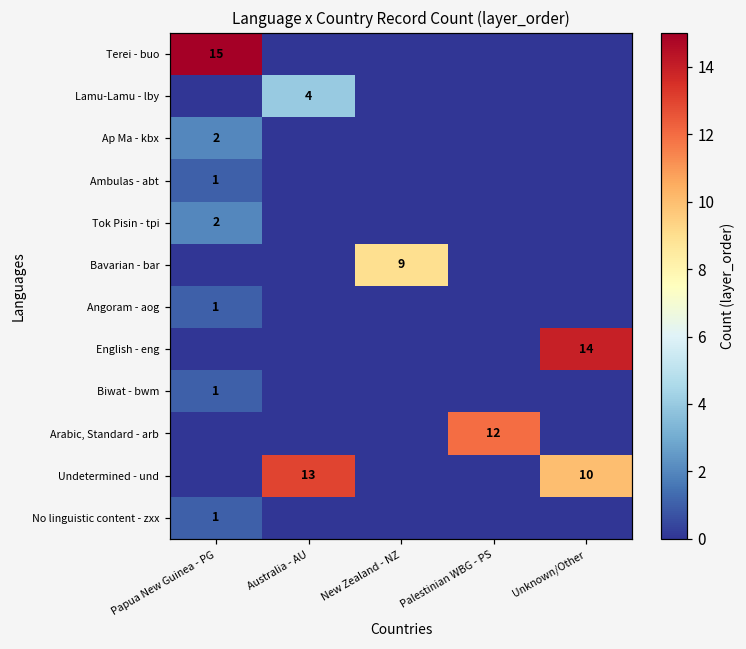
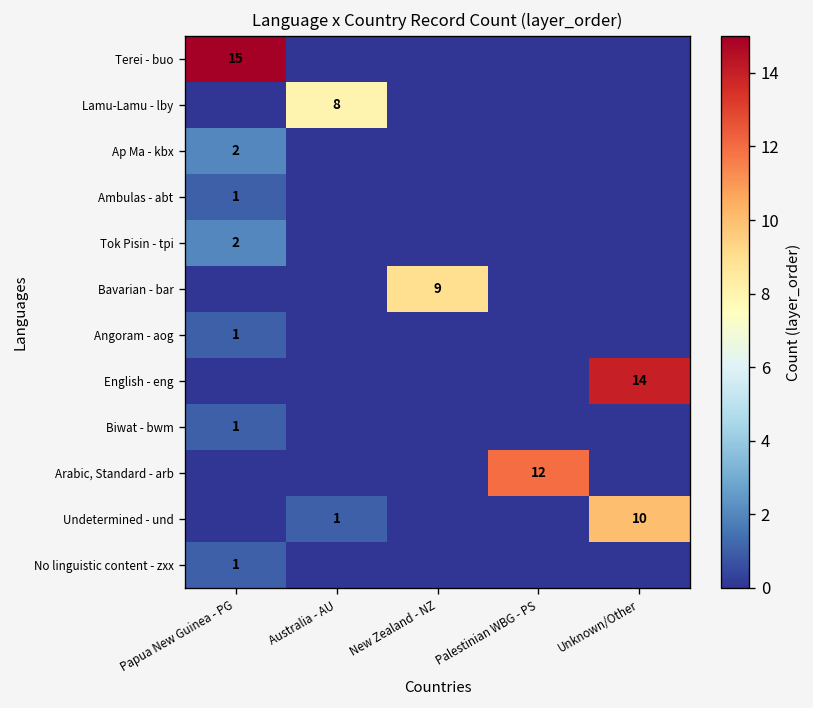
  {
    "Terei - buo": {
      "Papua New Guinea - PG": 15
    },
    "Lamu-Lamu - lby": {
-     "Australia - AU": 4
+     "Australia - AU": 8
    },
    "Ap Ma - kbx": {
      "Papua New Guinea - PG": 2
    },
    "Ambulas - abt": {
      "Papua New Guinea - PG": 1
    },
    "Tok Pisin - tpi": {
      "Papua New Guinea - PG": 2
    },
    "Bavarian - bar": {
      "New Zealand - NZ": 9
    },
    "Angoram - aog": {
      "Papua New Guinea - PG": 1
    },
    "English - eng": {
      "Unknown/Other": 14
    },
    "Biwat - bwm": {
      "Papua New Guinea - PG": 1
    },
    "Arabic, Standard - arb": {
      "Palestinian WBG - PS": 12
    },
    "Undetermined - und": {
-     "Australia - AU": 13,
+     "Australia - AU": 1,
      "Unknown/Other": 10
    },
    "No linguistic content - zxx": {
      "Papua New Guinea - PG": 1
    }
  }
